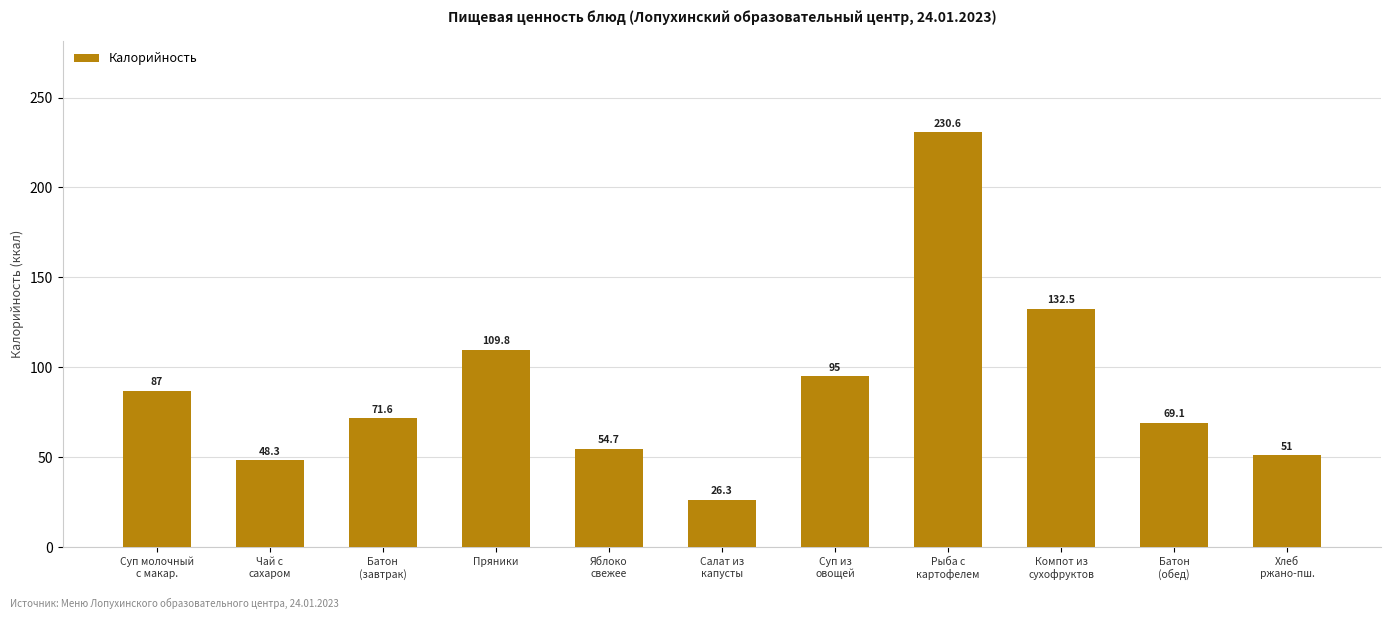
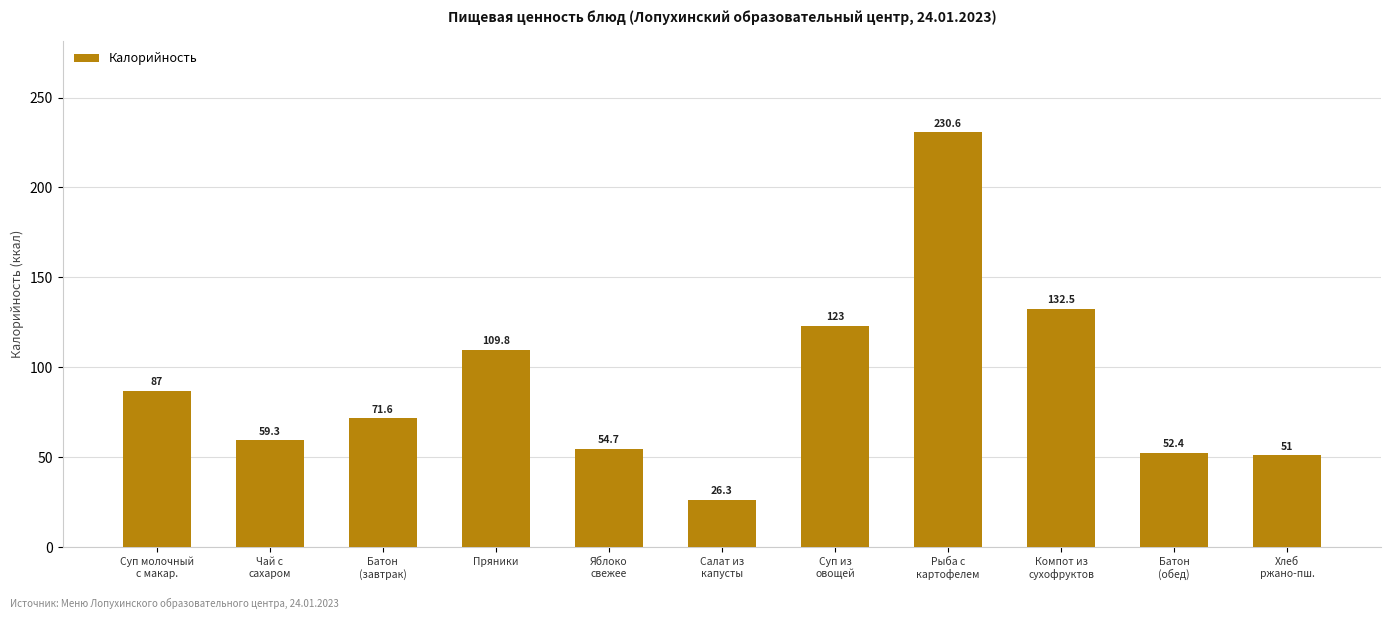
  {
    "Суп молочный с макар.": 87,
-   "Чай с сахаром": 48.3,
+   "Чай с сахаром": 59.3,
    "Батон (завтрак)": 71.6,
    "Пряники": 109.8,
    "Яблоко свежее": 54.7,
    "Салат из капусты": 26.3,
-   "Суп из овощей": 95,
+   "Суп из овощей": 123,
    "Рыба с картофелем": 230.6,
    "Компот из сухофруктов": 132.5,
-   "Батон (обед)": 69.1,
+   "Батон (обед)": 52.4,
    "Хлеб ржано-пш.": 51
  }
